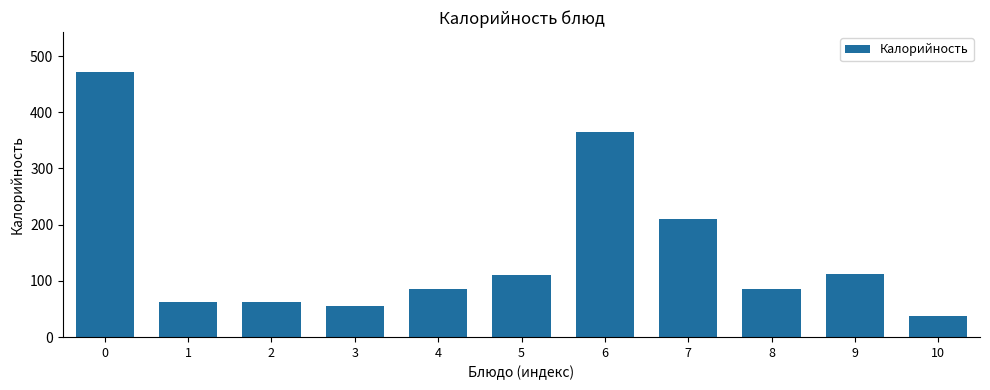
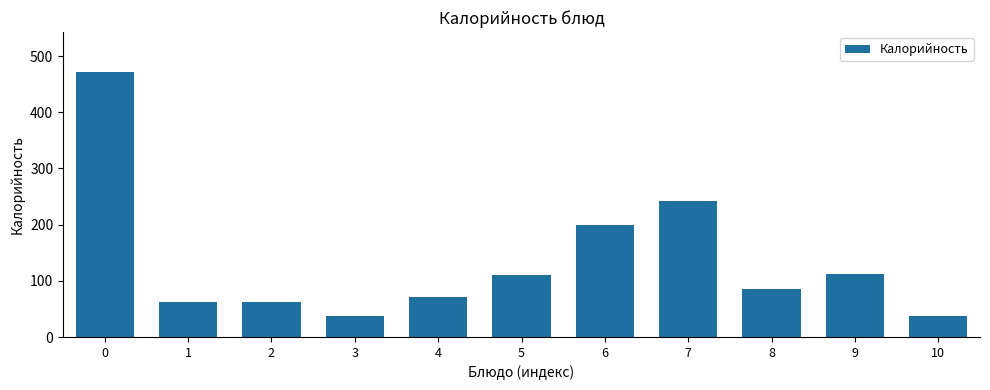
  {
    "0": 470,
    "1": 60,
    "2": 60,
-   "3": 60,
-   "4": 90,
+   "3": 40,
+   "4": 70,
    "5": 110,
-   "6": 370,
-   "7": 210,
+   "6": 200,
+   "7": 240,
    "8": 90,
    "9": 110,
    "10": 40
  }
